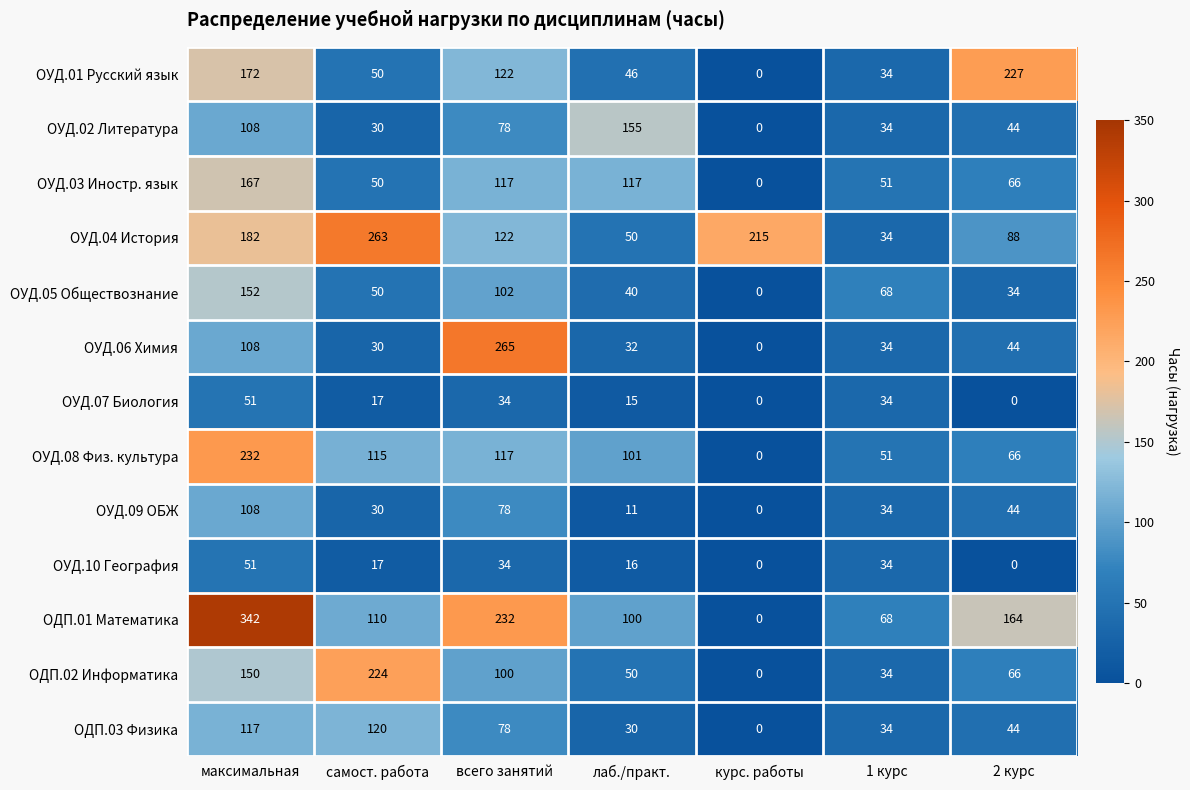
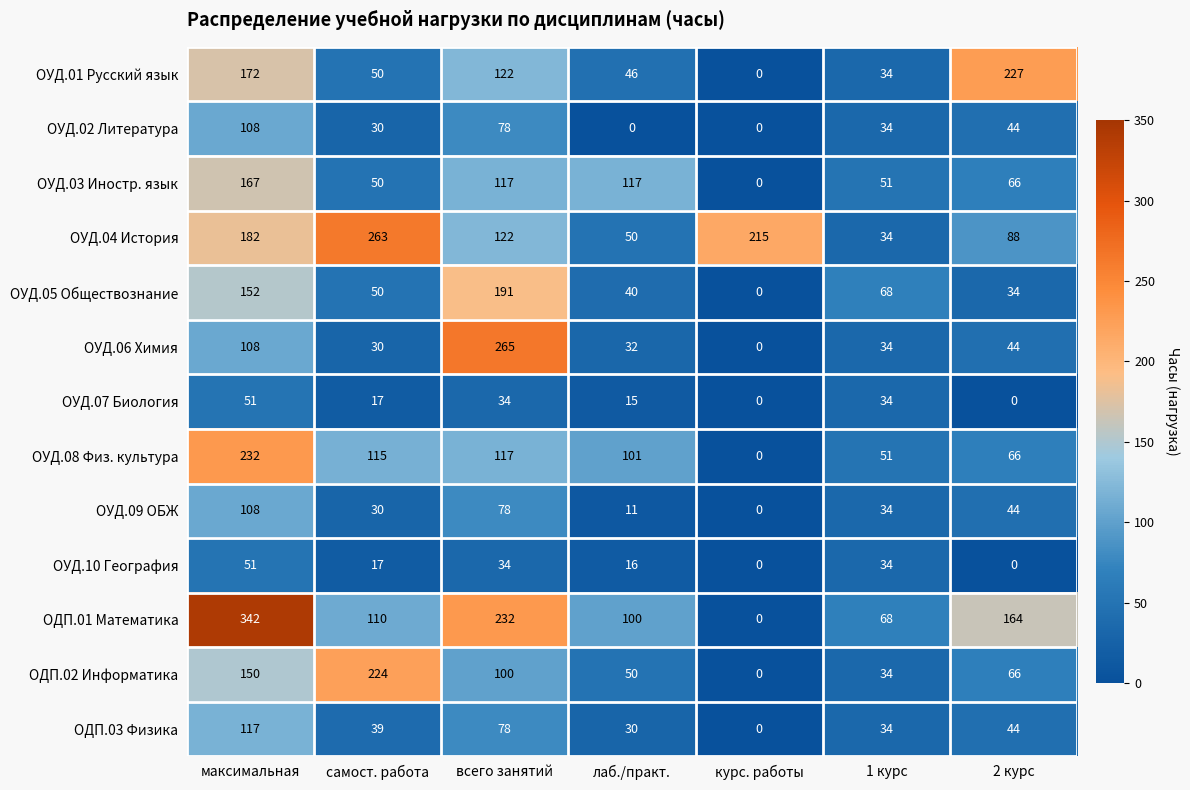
  {
    "ОУД.01 Русский язык": {
      "максимальная": 172,
      "самост. работа": 50,
      "всего занятий": 122,
      "лаб./практ.": 46,
      "курс. работы": 0,
      "1 курс": 34,
      "2 курс": 227
    },
    "ОУД.02 Литература": {
      "максимальная": 108,
      "самост. работа": 30,
      "всего занятий": 78,
-     "лаб./практ.": 155,
+     "лаб./практ.": 0,
      "курс. работы": 0,
      "1 курс": 34,
      "2 курс": 44
    },
    "ОУД.03 Иностр. язык": {
      "максимальная": 167,
      "самост. работа": 50,
      "всего занятий": 117,
      "лаб./практ.": 117,
      "курс. работы": 0,
      "1 курс": 51,
      "2 курс": 66
    },
    "ОУД.04 История": {
      "максимальная": 182,
      "самост. работа": 263,
      "всего занятий": 122,
      "лаб./практ.": 50,
      "курс. работы": 215,
      "1 курс": 34,
      "2 курс": 88
    },
    "ОУД.05 Обществознание": {
      "максимальная": 152,
      "самост. работа": 50,
-     "всего занятий": 102,
+     "всего занятий": 191,
      "лаб./практ.": 40,
      "курс. работы": 0,
      "1 курс": 68,
      "2 курс": 34
    },
    "ОУД.06 Химия": {
      "максимальная": 108,
      "самост. работа": 30,
      "всего занятий": 265,
      "лаб./практ.": 32,
      "курс. работы": 0,
      "1 курс": 34,
      "2 курс": 44
    },
    "ОУД.07 Биология": {
      "максимальная": 51,
      "самост. работа": 17,
      "всего занятий": 34,
      "лаб./практ.": 15,
      "курс. работы": 0,
      "1 курс": 34,
      "2 курс": 0
    },
    "ОУД.08 Физ. культура": {
      "максимальная": 232,
      "самост. работа": 115,
      "всего занятий": 117,
      "лаб./практ.": 101,
      "курс. работы": 0,
      "1 курс": 51,
      "2 курс": 66
    },
    "ОУД.09 ОБЖ": {
      "максимальная": 108,
      "самост. работа": 30,
      "всего занятий": 78,
      "лаб./практ.": 11,
      "курс. работы": 0,
      "1 курс": 34,
      "2 курс": 44
    },
    "ОУД.10 География": {
      "максимальная": 51,
      "самост. работа": 17,
      "всего занятий": 34,
      "лаб./практ.": 16,
      "курс. работы": 0,
      "1 курс": 34,
      "2 курс": 0
    },
    "ОДП.01 Математика": {
      "максимальная": 342,
      "самост. работа": 110,
      "всего занятий": 232,
      "лаб./практ.": 100,
      "курс. работы": 0,
      "1 курс": 68,
      "2 курс": 164
    },
    "ОДП.02 Информатика": {
      "максимальная": 150,
      "самост. работа": 224,
      "всего занятий": 100,
      "лаб./практ.": 50,
      "курс. работы": 0,
      "1 курс": 34,
      "2 курс": 66
    },
    "ОДП.03 Физика": {
      "максимальная": 117,
-     "самост. работа": 120,
+     "самост. работа": 39,
      "всего занятий": 78,
      "лаб./практ.": 30,
      "курс. работы": 0,
      "1 курс": 34,
      "2 курс": 44
    }
  }
